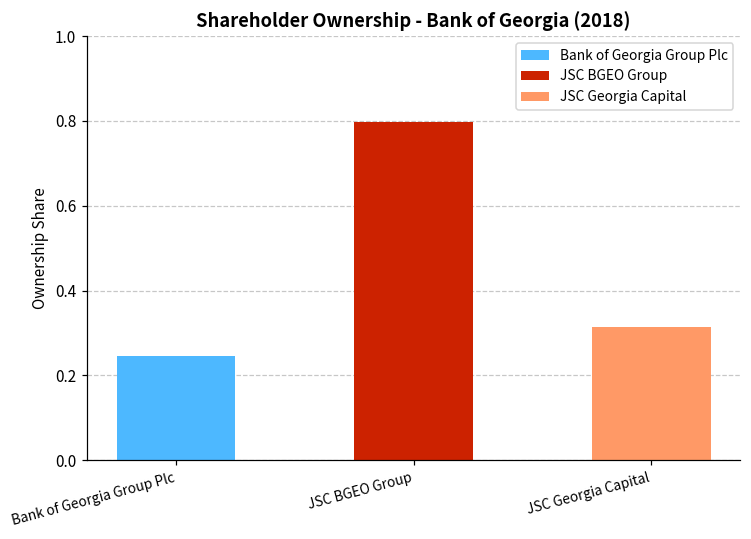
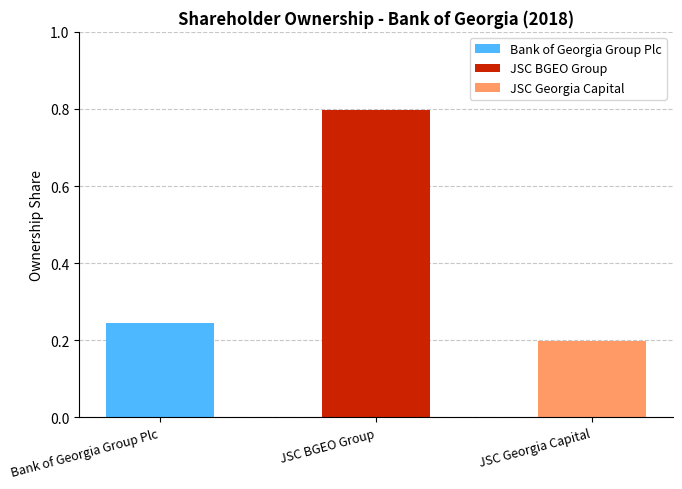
  {
    "Bank of Georgia Group Plc": 0.25,
    "JSC BGEO Group": 0.80,
-   "JSC Georgia Capital": 0.31
+   "JSC Georgia Capital": 0.20
  }
